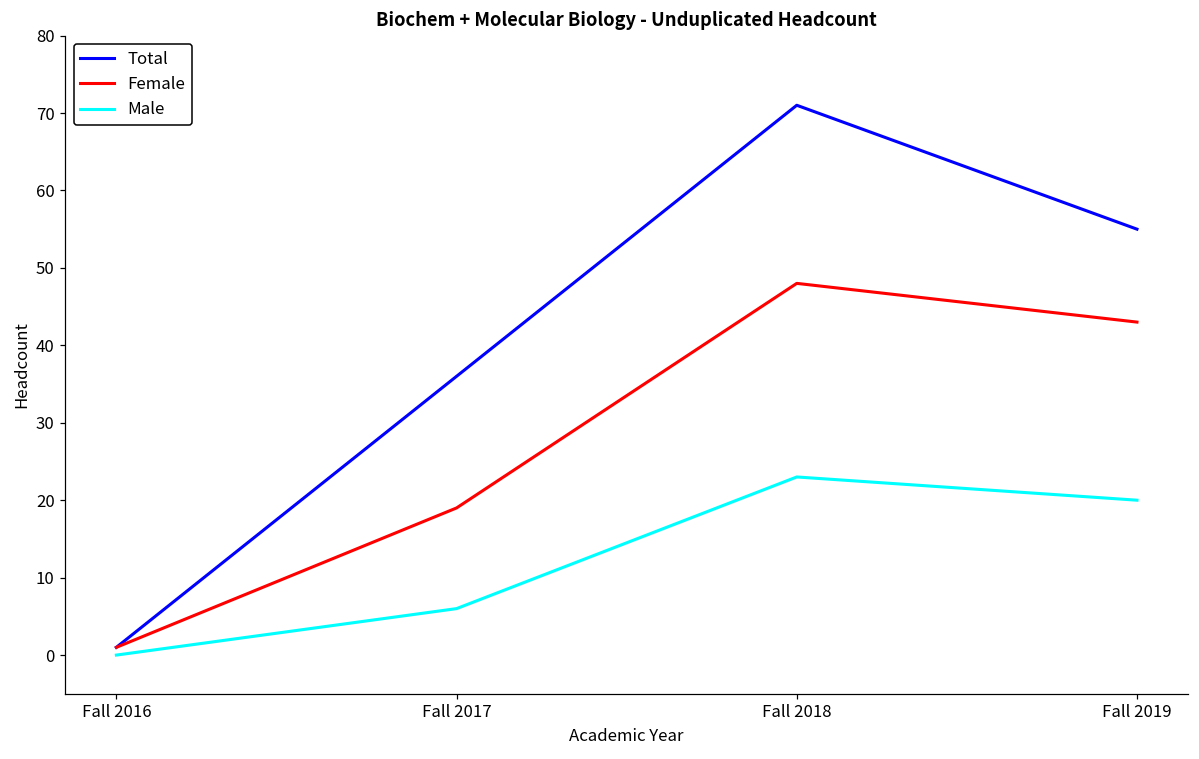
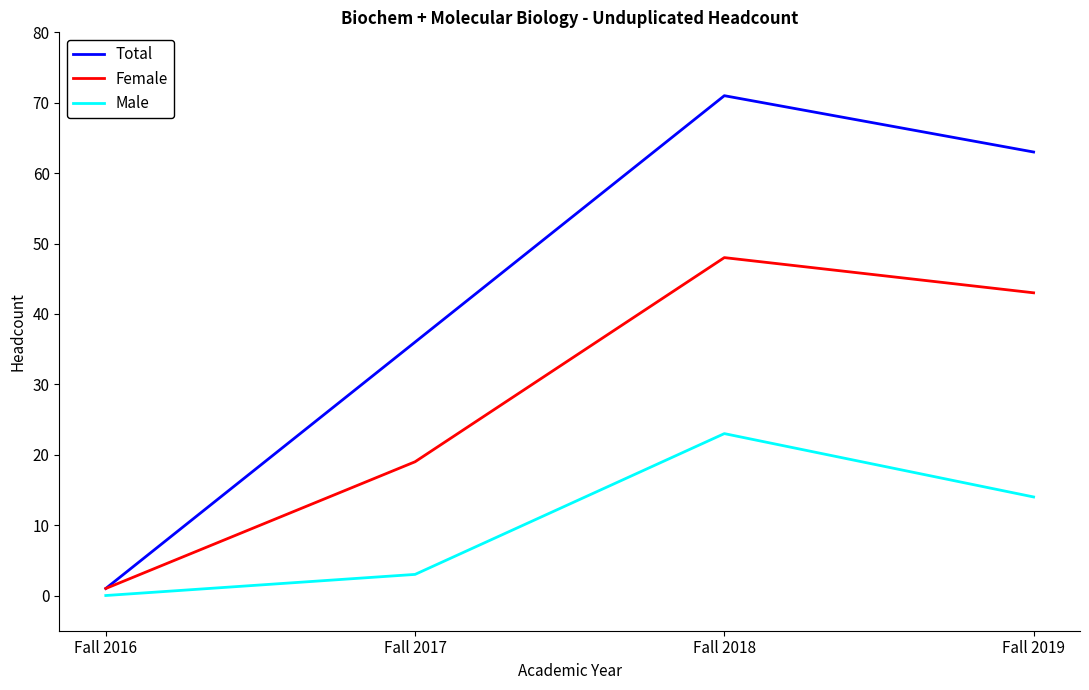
  {
    "Total": {
      "Fall 2017": 36,
      "Fall 2018": 71,
-     "Fall 2019": 55
+     "Fall 2019": 63
    },
    "Female": {
      "Fall 2017": 19,
      "Fall 2018": 48,
      "Fall 2019": 43
    },
    "Male": {
      "Fall 2016": 0,
-     "Fall 2017": 6,
+     "Fall 2017": 3,
      "Fall 2018": 23,
-     "Fall 2019": 20
+     "Fall 2019": 14
    }
  }
